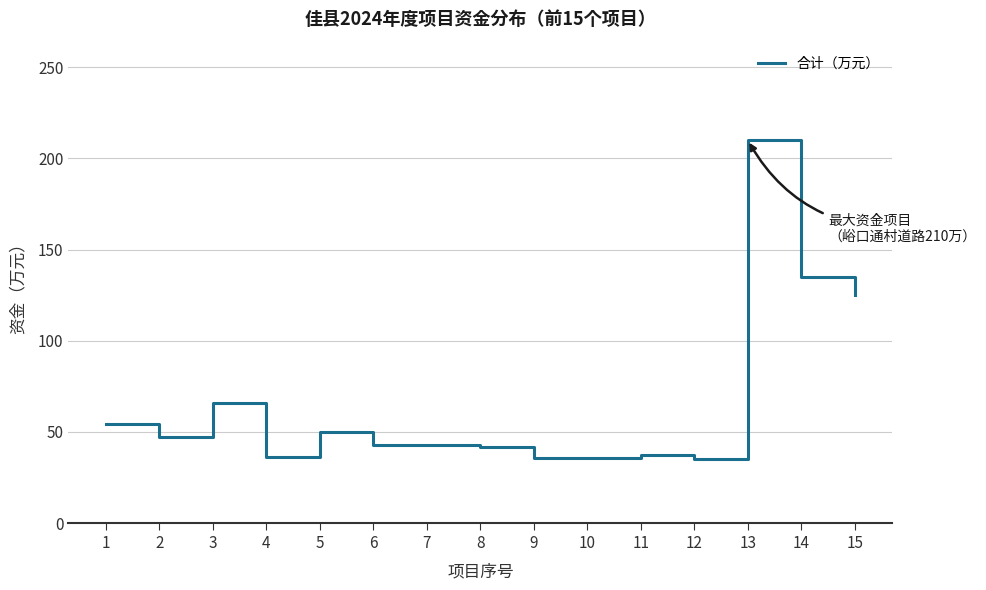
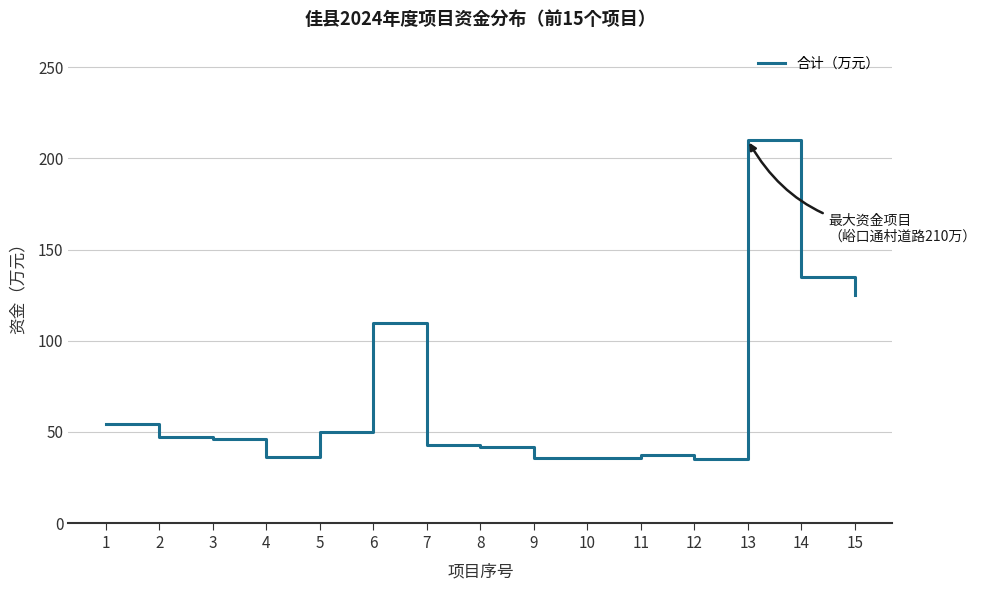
  {
    "1": 55,
    "2": 47,
-   "3": 66,
+   "3": 46,
    "4": 36,
    "5": 50,
-   "6": 43,
+   "6": 110,
    "7": 43,
    "8": 42,
    "9": 36,
    "10": 36,
    "11": 38,
    "12": 35,
    "13": 210,
    "14": 135,
    "15": 125
  }
